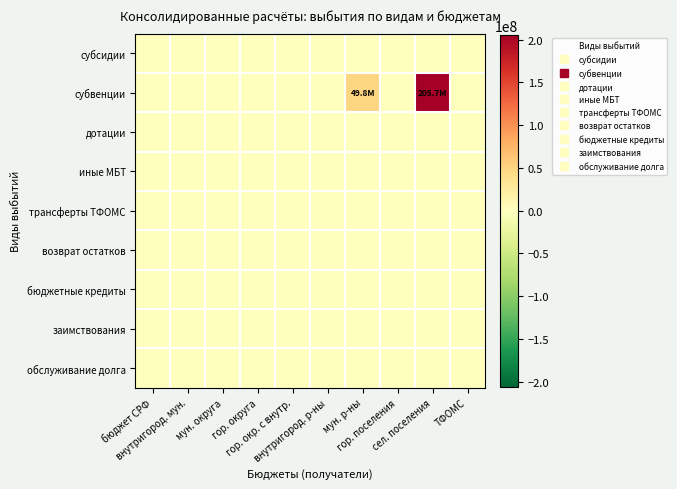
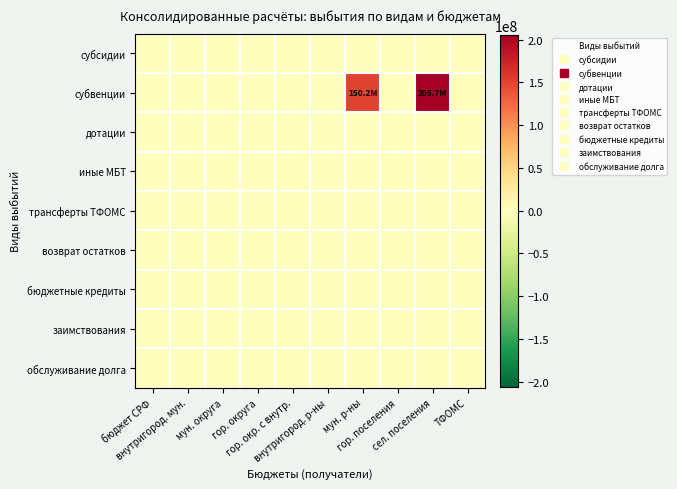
  {
    "субвенции": {
-     "мун. р-ны": "49.8M",
+     "мун. р-ны": "150.2M",
      "сел. поселения": "205.7M"
    }
  }
